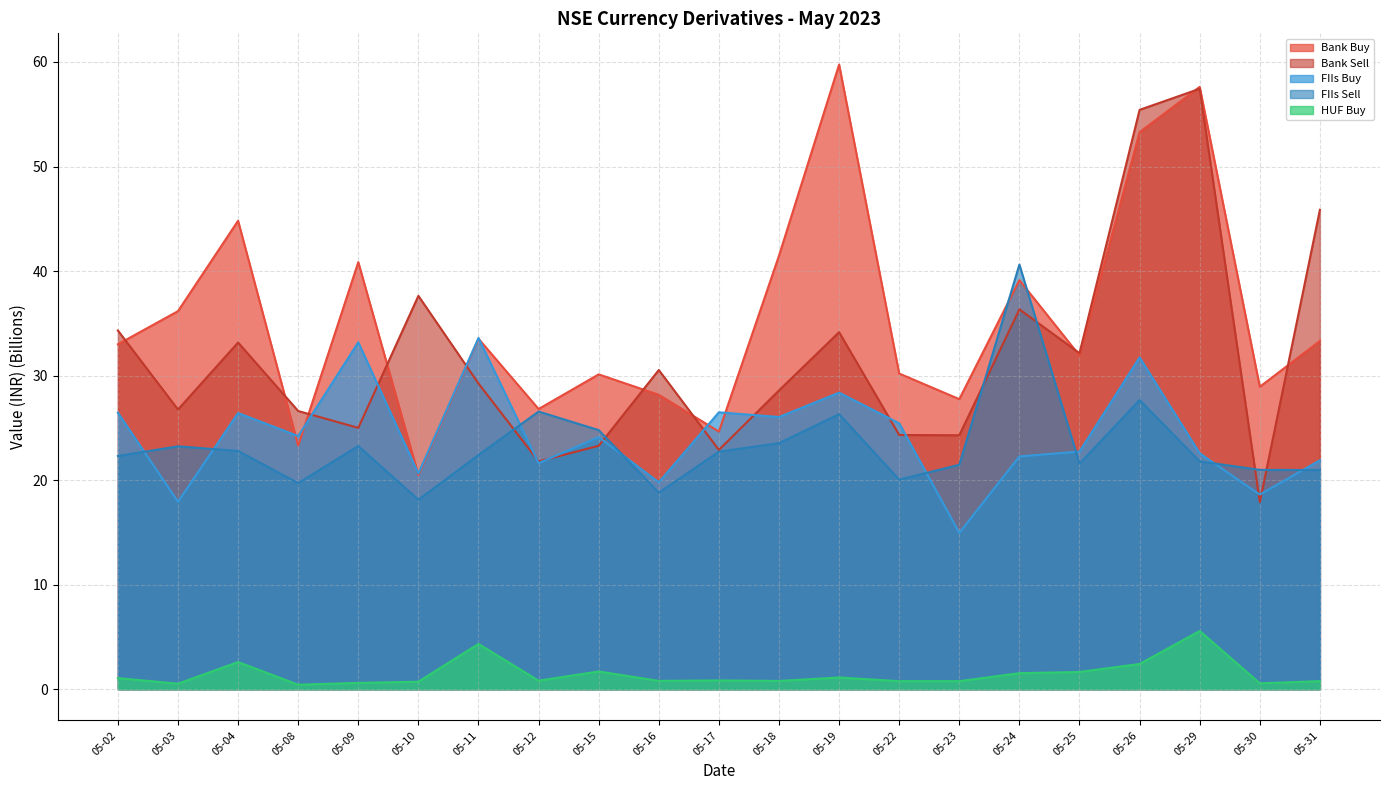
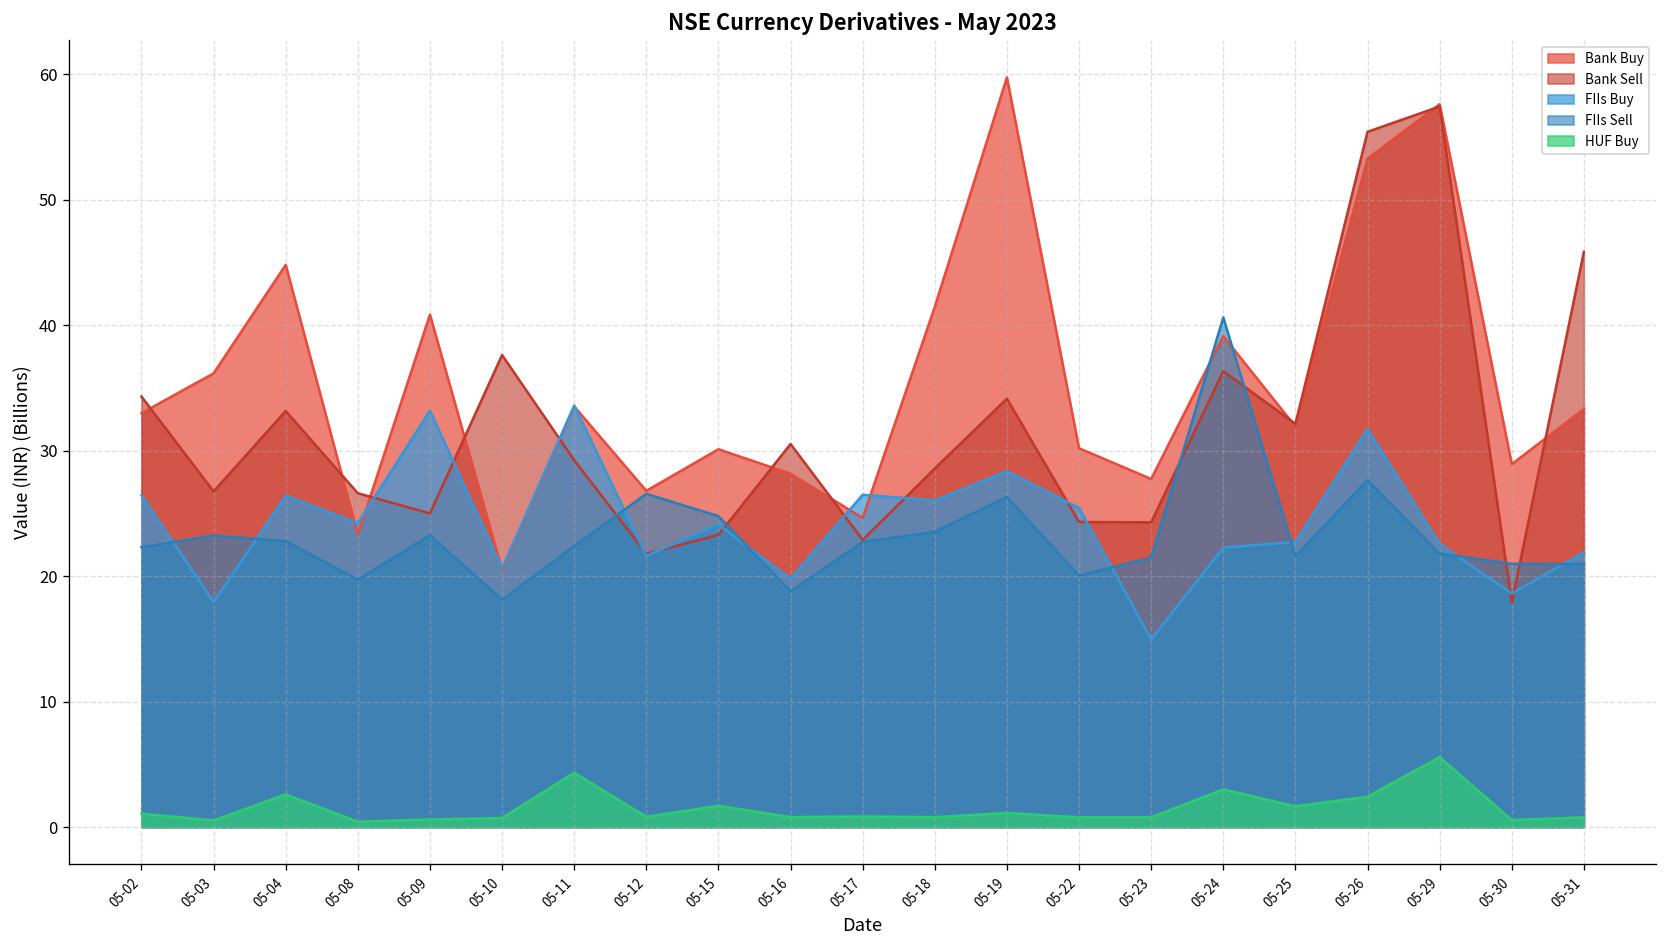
  {
    "HUF Buy": {
      "05-02": 1.1,
      "05-03": 0.5,
      "05-04": 2.6,
      "05-08": 0.4,
      "05-09": 0.6,
      "05-10": 0.7,
      "05-11": 4.3,
      "05-12": 0.8,
      "05-15": 1.7,
      "05-16": 0.8,
      "05-17": 0.8,
      "05-18": 0.8,
      "05-19": 1.1,
      "05-22": 0.8,
      "05-23": 0.8,
-     "05-24": 1.5,
+     "05-24": 3.0,
      "05-25": 1.6,
      "05-26": 2.4,
      "05-29": 5.6,
      "05-30": 0.6,
      "05-31": 0.8
    }
  }
